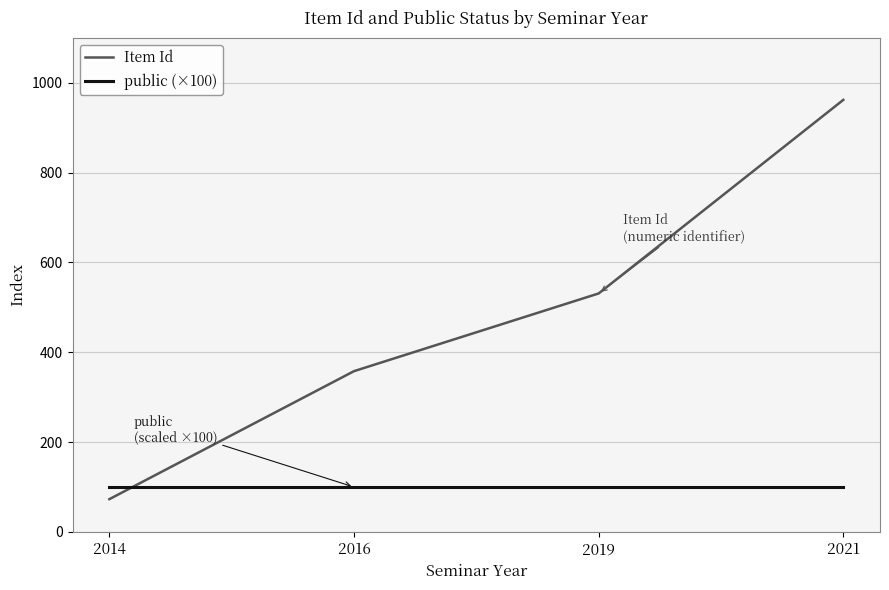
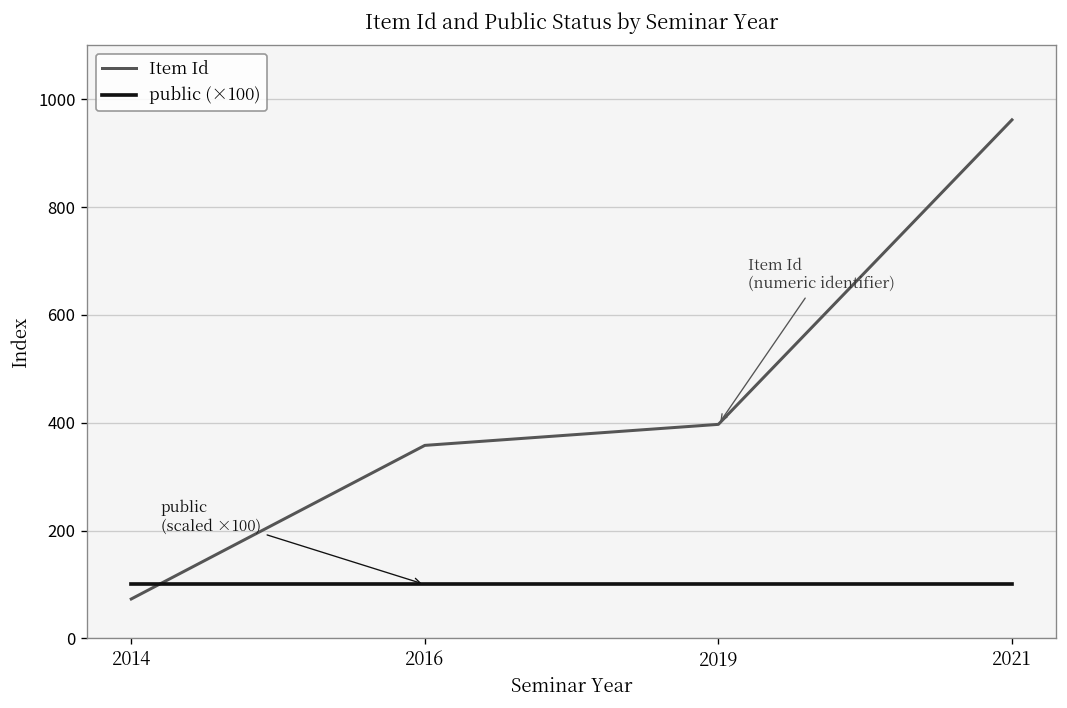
  {
    "Item Id": {
      "2014": 70,
      "2016": 360,
-     "2019": 530,
+     "2019": 400,
      "2021": 960
    },
    "public (×100)": {
      "2016": 100
    }
  }
